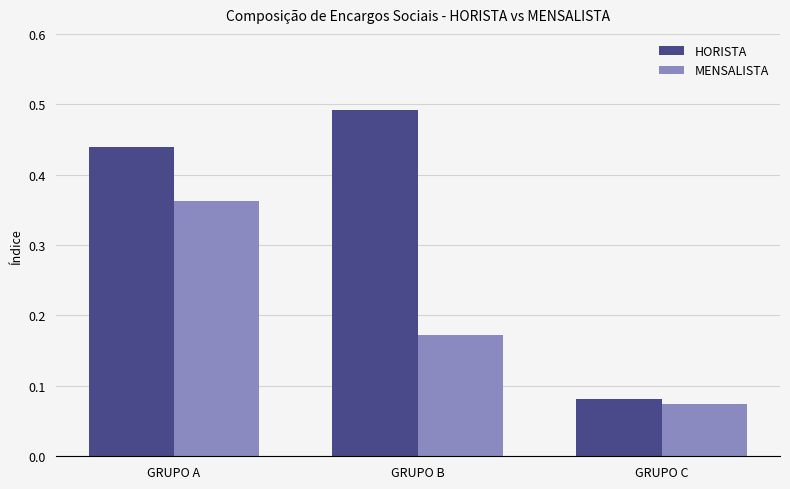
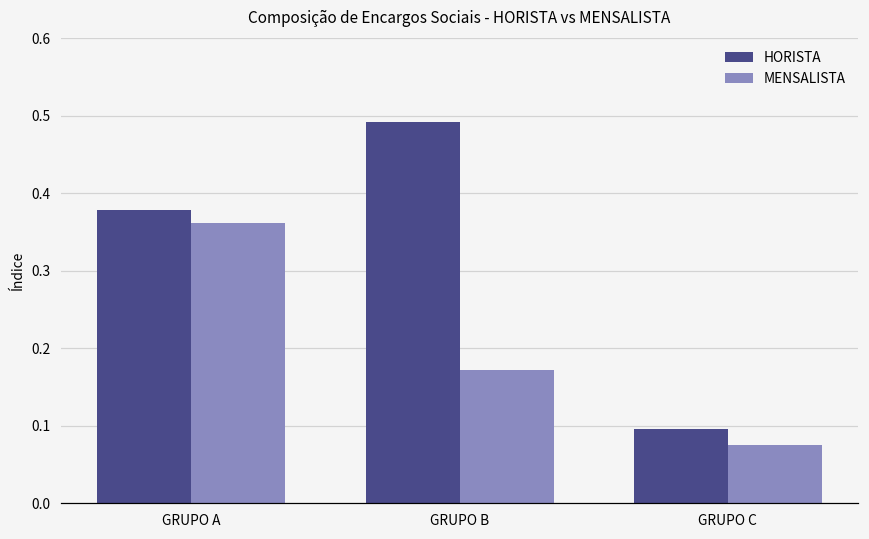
  {
    "HORISTA": {
-     "GRUPO A": 0.44,
+     "GRUPO A": 0.38,
      "GRUPO B": 0.49,
-     "GRUPO C": 0.08
+     "GRUPO C": 0.10
    },
    "MENSALISTA": {
      "GRUPO A": 0.36,
      "GRUPO B": 0.17,
      "GRUPO C": 0.07
    }
  }
